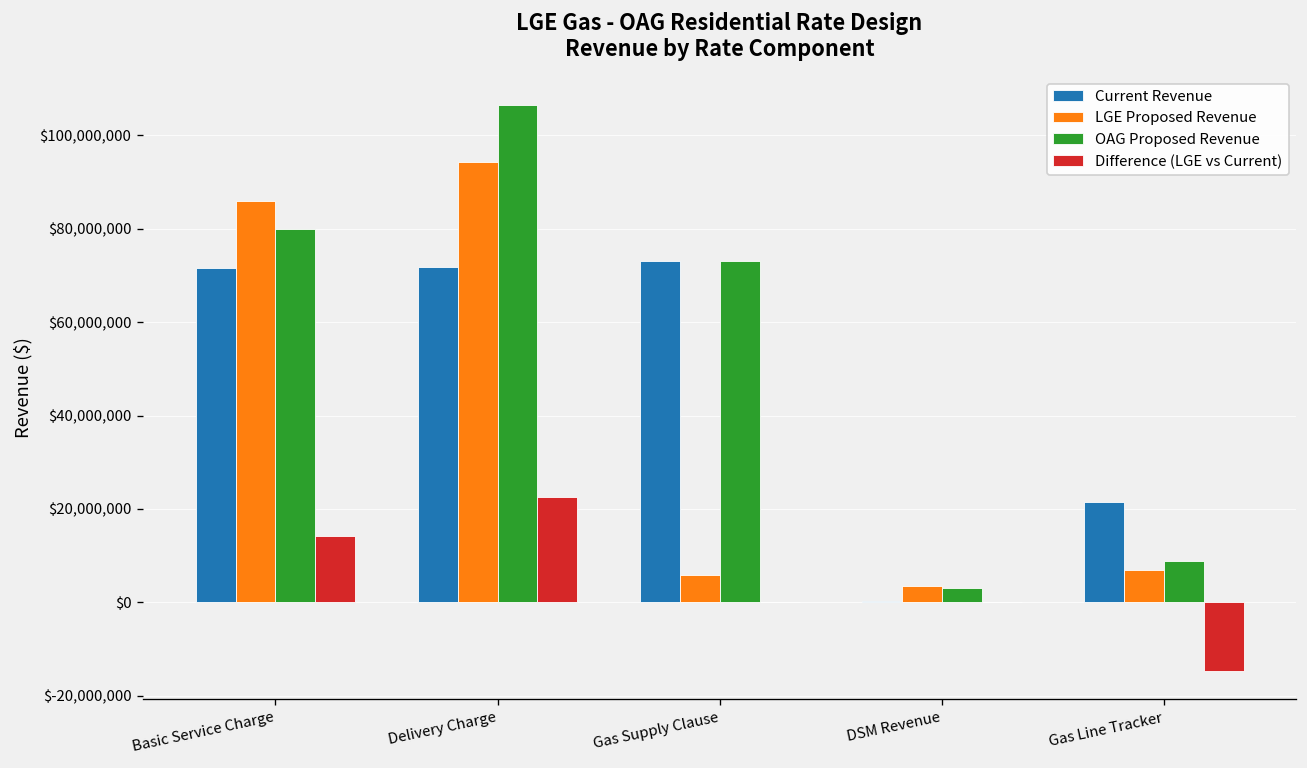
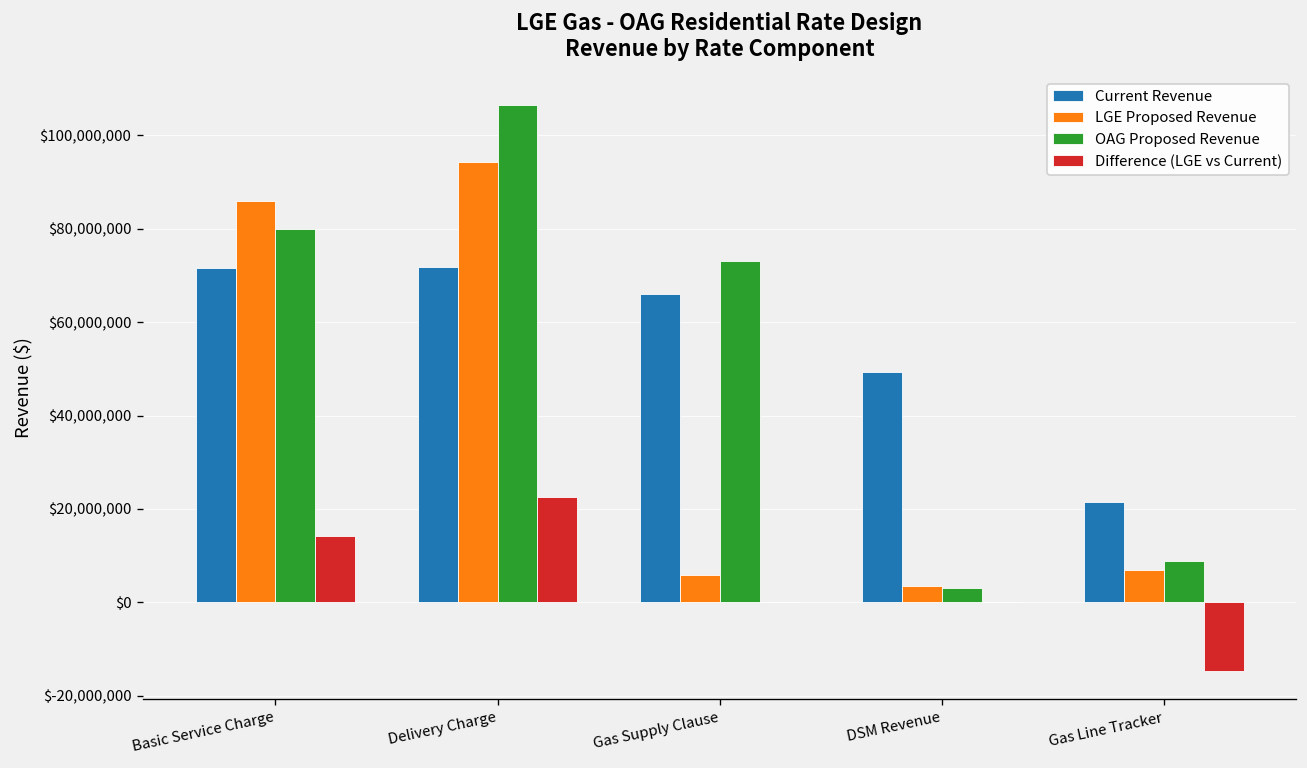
  {
    "Current Revenue": {
      "Basic Service Charge": "$72,000,000",
      "Delivery Charge": "$72,000,000",
-     "Gas Supply Clause": "$73,000,000",
-     "DSM Revenue": "$0",
+     "Gas Supply Clause": "$66,000,000",
+     "DSM Revenue": "$49,000,000",
      "Gas Line Tracker": "$22,000,000"
    },
    "LGE Proposed Revenue": {
      "Basic Service Charge": "$86,000,000",
      "Delivery Charge": "$94,000,000",
      "Gas Supply Clause": "$6,000,000",
      "DSM Revenue": "$4,000,000",
      "Gas Line Tracker": "$7,000,000"
    },
    "OAG Proposed Revenue": {
      "Basic Service Charge": "$80,000,000",
      "Delivery Charge": "$107,000,000",
      "Gas Supply Clause": "$73,000,000",
      "DSM Revenue": "$3,000,000",
      "Gas Line Tracker": "$9,000,000"
    },
    "Difference (LGE vs Current)": {
      "Basic Service Charge": "$14,000,000",
      "Delivery Charge": "$23,000,000",
      "Gas Supply Clause": "$0",
      "DSM Revenue": "$0",
      "Gas Line Tracker": "$-15,000,000"
    }
  }
